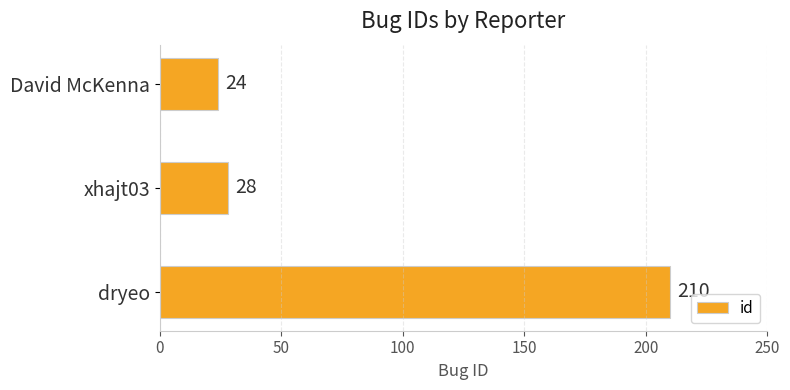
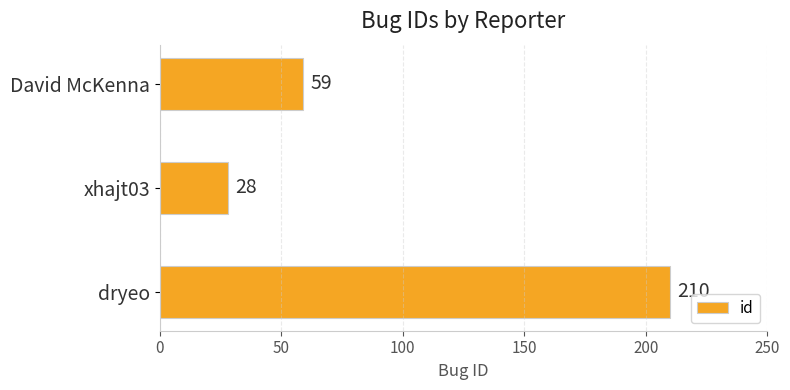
  {
-   "David McKenna": 24,
+   "David McKenna": 59,
    "xhajt03": 28
  }
